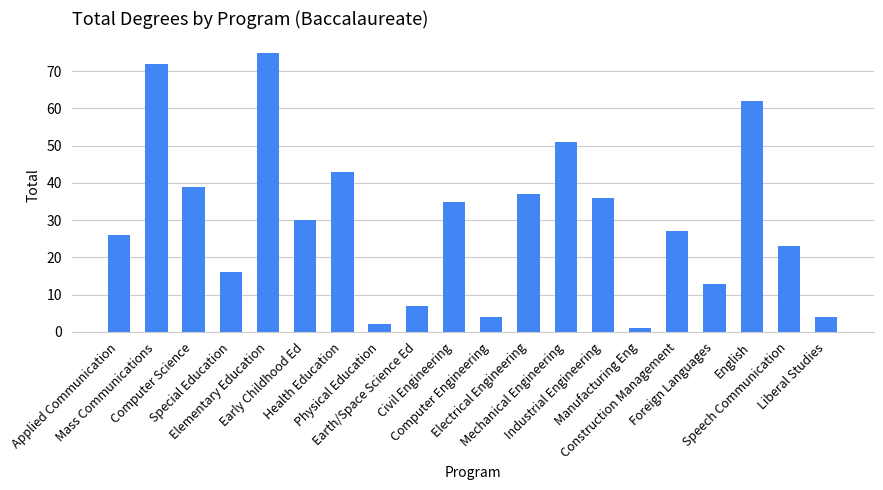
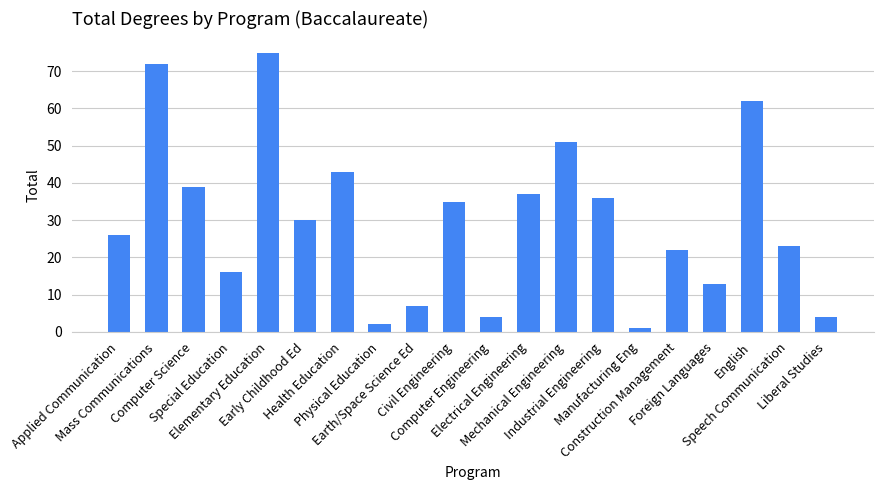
  {
    "Applied Communication": 26,
    "Mass Communications": 72,
    "Computer Science": 39,
    "Special Education": 16,
    "Elementary Education": 75,
    "Early Childhood Ed": 30,
    "Health Education": 43,
    "Physical Education": 2,
    "Earth/Space Science Ed": 7,
    "Civil Engineering": 35,
    "Computer Engineering": 4,
    "Electrical Engineering": 37,
    "Mechanical Engineering": 51,
    "Industrial Engineering": 36,
    "Manufacturing Eng": 1,
-   "Construction Management": 27,
+   "Construction Management": 22,
    "Foreign Languages": 13,
    "English": 62,
    "Speech Communication": 23,
    "Liberal Studies": 4
  }
